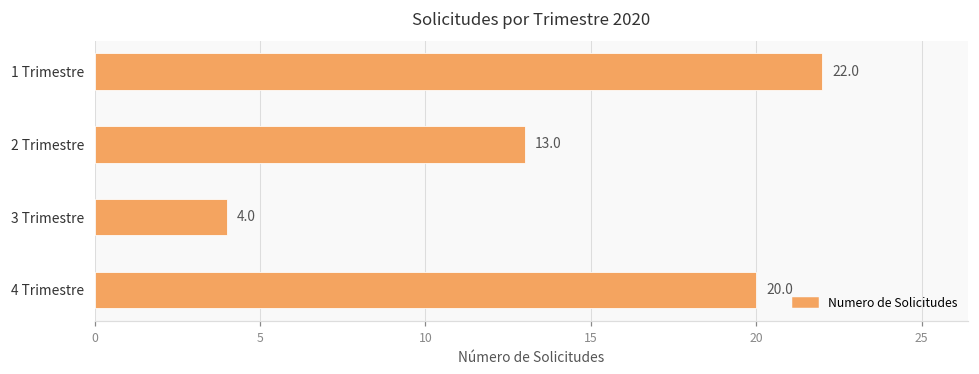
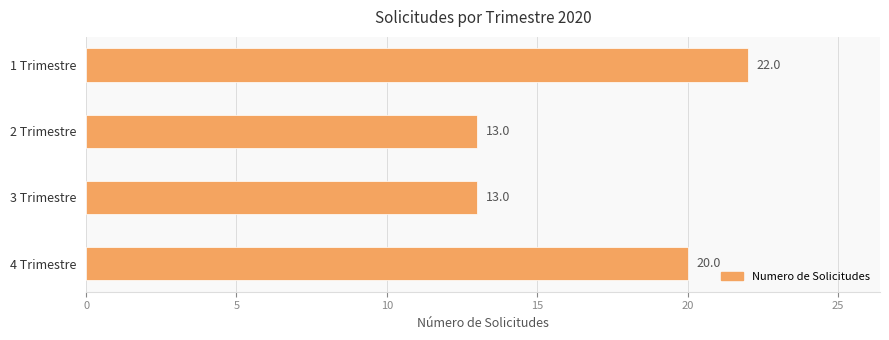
  {
    "1 Trimestre": 22.0,
    "2 Trimestre": 13.0,
-   "3 Trimestre": 4.0,
+   "3 Trimestre": 13.0,
    "4 Trimestre": 20.0
  }
